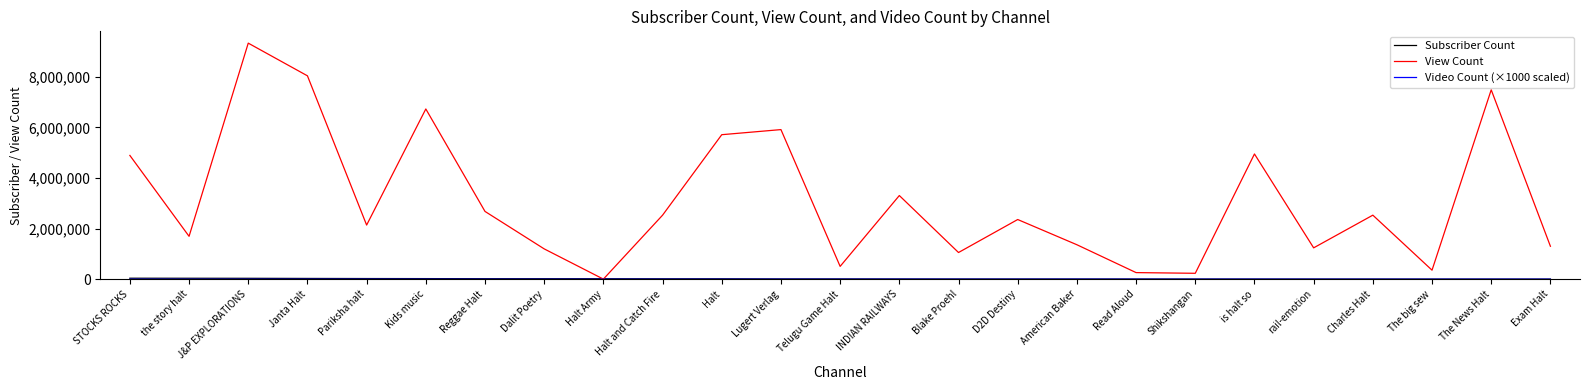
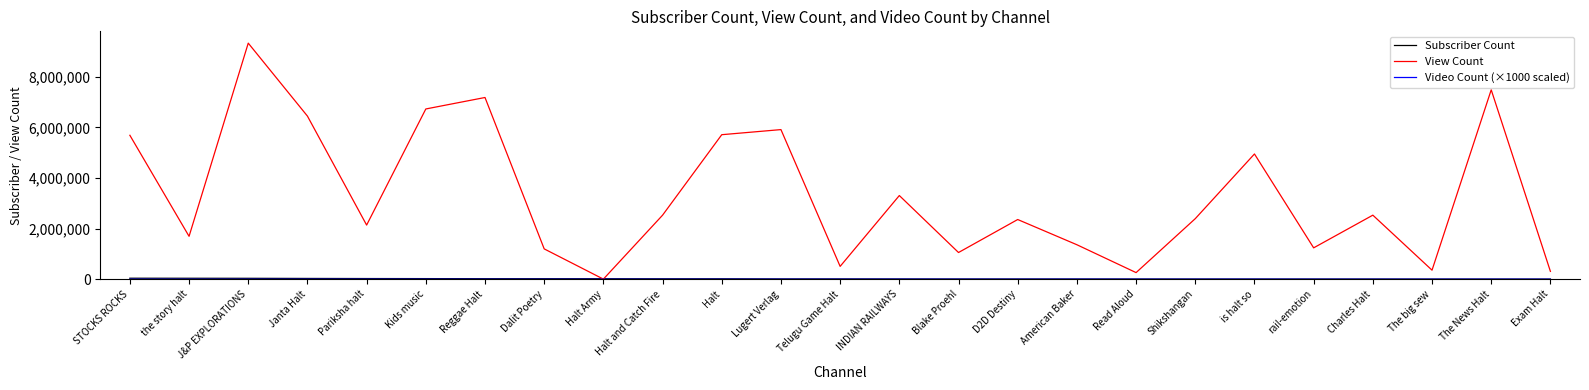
  {
    "View Count": {
-     "STOCKS ROCKS": "4,900,000",
+     "STOCKS ROCKS": "5,700,000",
      "the story halt": "1,700,000",
      "J&P EXPLORATIONS": "9,300,000",
-     "Janta Halt": "8,000,000",
+     "Janta Halt": "6,400,000",
      "Pariksha halt": "2,100,000",
      "Kids music": "6,700,000",
-     "Reggae Halt": "2,700,000",
+     "Reggae Halt": "7,200,000",
      "Dalit Poetry": "1,200,000",
      "Halt and Catch Fire": "2,500,000",
      "Halt": "5,700,000",
      "Lugert Verlag": "5,900,000",
      "Telugu Game Halt": "500,000",
      "INDIAN RAILWAYS": "3,300,000",
      "Blake Proehl": "1,100,000",
      "D2D Destiny": "2,400,000",
      "American Baker": "1,400,000",
      "Read Aloud": "300,000",
-     "Shikshangan": "200,000",
+     "Shikshangan": "2,400,000",
      "is halt so": "5,000,000",
      "rail-emotion": "1,200,000",
      "Charles Halt": "2,500,000",
      "The big sew": "400,000",
      "The News Halt": "7,500,000",
-     "Exam Halt": "1,300,000"
+     "Exam Halt": "300,000"
    }
  }
